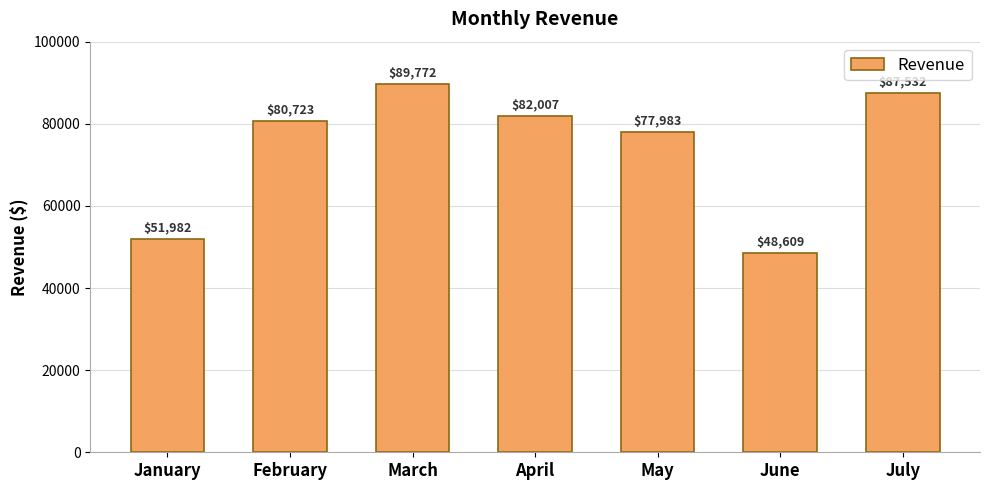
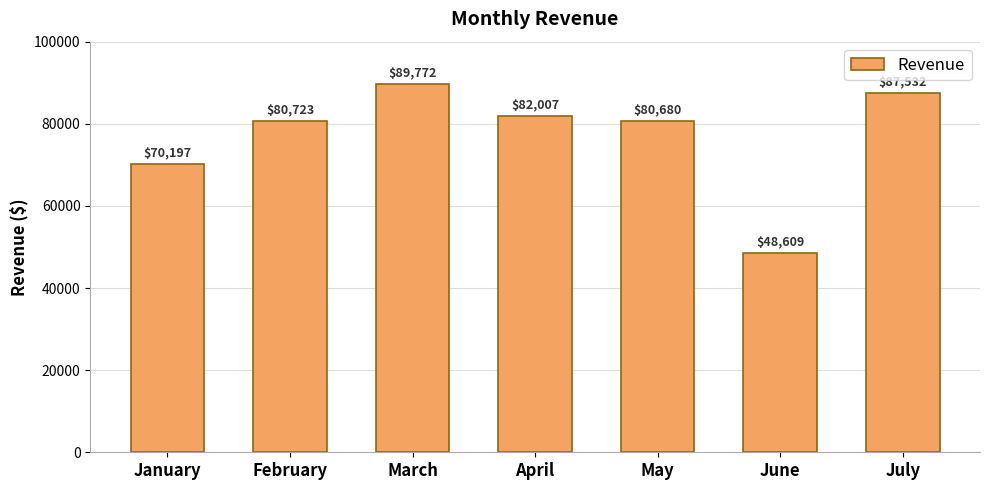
  {
-   "January": "$51,982",
+   "January": "$70,197",
    "February": "$80,723",
    "March": "$89,772",
    "April": "$82,007",
-   "May": "$77,983",
+   "May": "$80,680",
    "June": "$48,609"
  }
